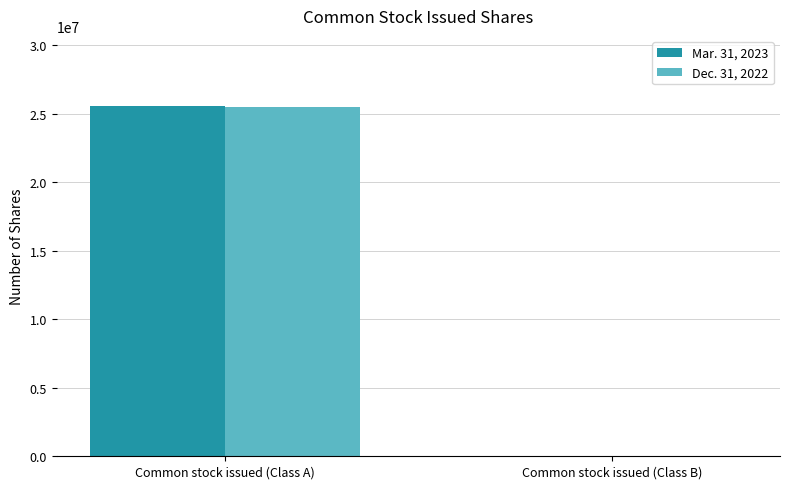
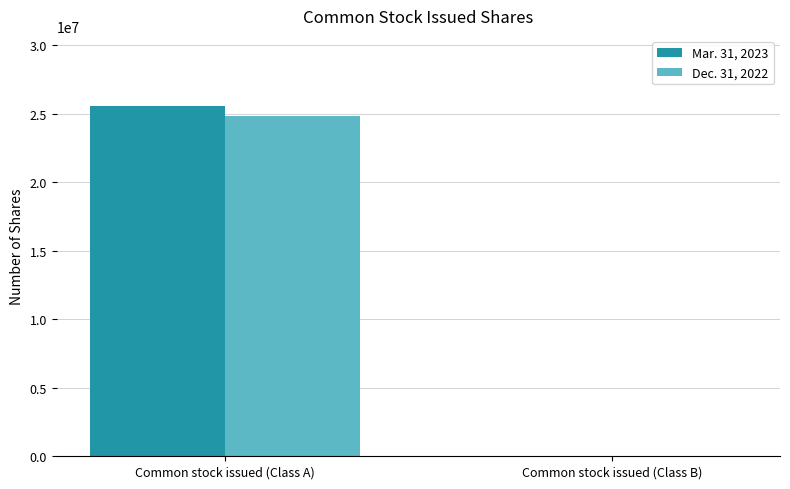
  {
    "Mar. 31, 2023": {
      "Common stock issued (Class A)": 25600000,
      "Common stock issued (Class B)": 0
    },
    "Dec. 31, 2022": {
-     "Common stock issued (Class A)": 25500000,
+     "Common stock issued (Class A)": 24900000,
      "Common stock issued (Class B)": 0
    }
  }
